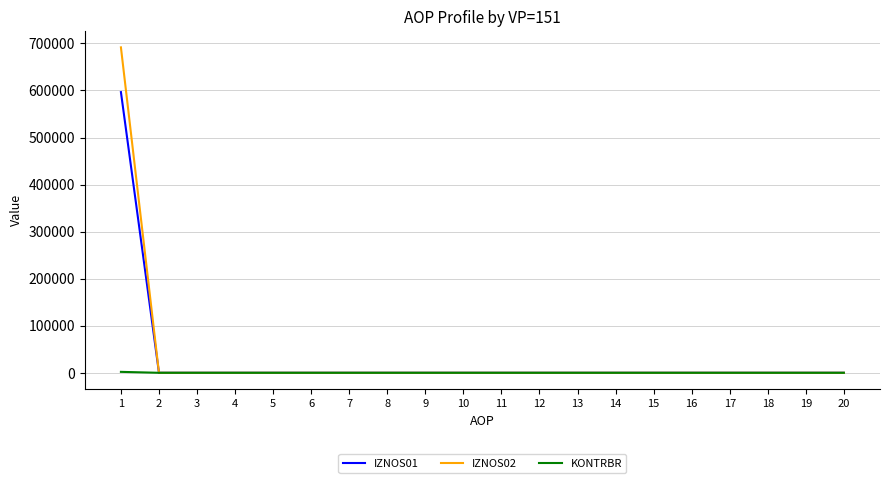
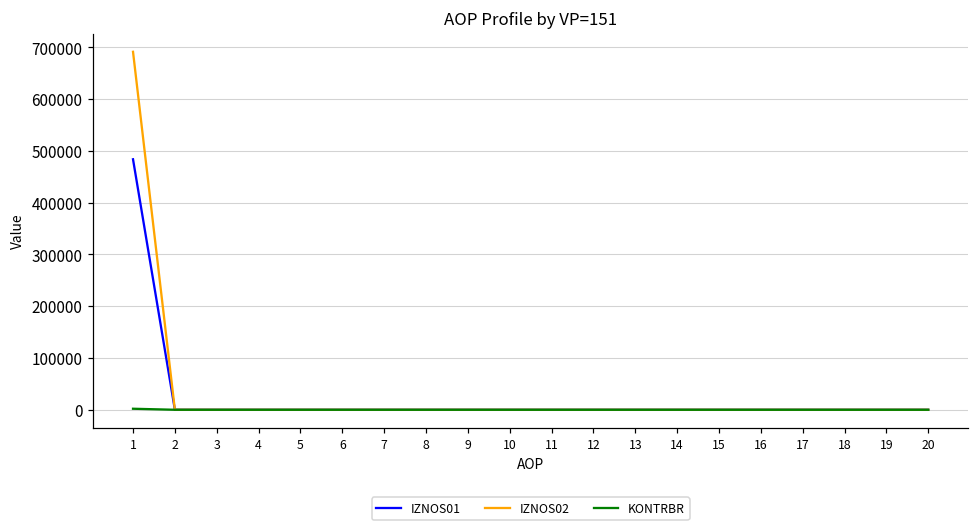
  {
    "IZNOS01": {
-     "1": 600000
+     "1": 480000
    },
    "IZNOS02": {
      "1": 690000
    },
    "KONTRBR": {
      "1": 0
    }
  }
